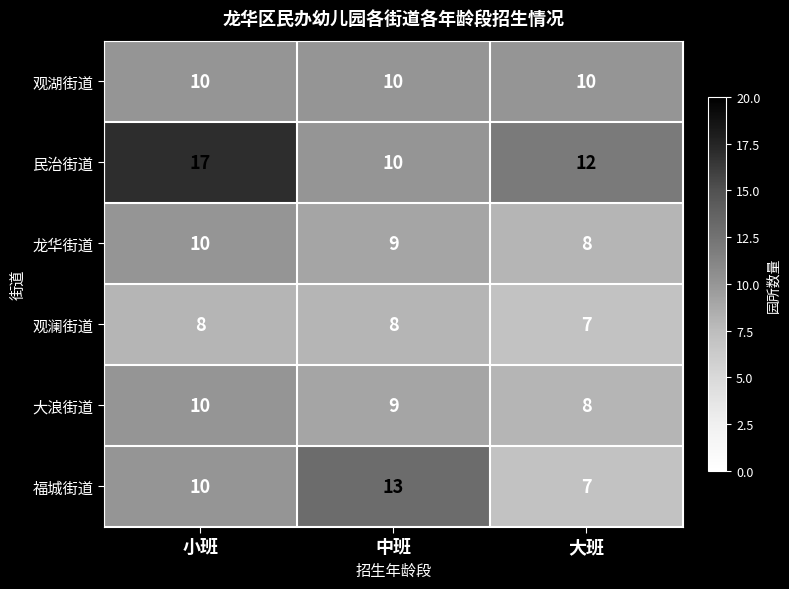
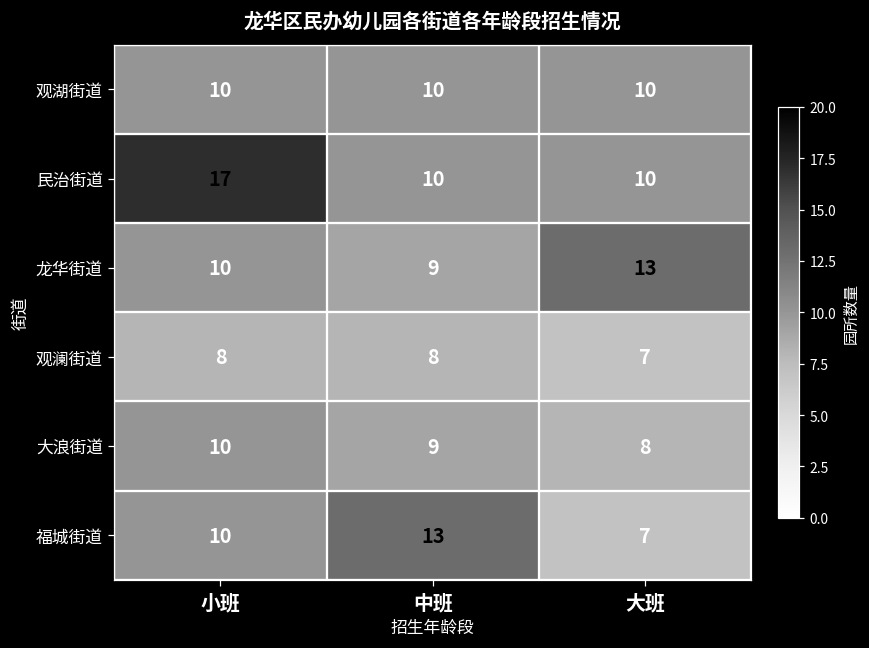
  {
    "观湖街道": {
      "小班": 10,
      "中班": 10,
      "大班": 10
    },
    "民治街道": {
      "中班": 10,
-     "大班": 12
+     "大班": 10
    },
    "龙华街道": {
      "小班": 10,
      "中班": 9,
-     "大班": 8
+     "大班": 13
    },
    "观澜街道": {
      "小班": 8,
      "中班": 8,
      "大班": 7
    },
    "大浪街道": {
      "小班": 10,
      "中班": 9,
      "大班": 8
    },
    "福城街道": {
      "小班": 10,
      "中班": 13,
      "大班": 7
    }
  }
